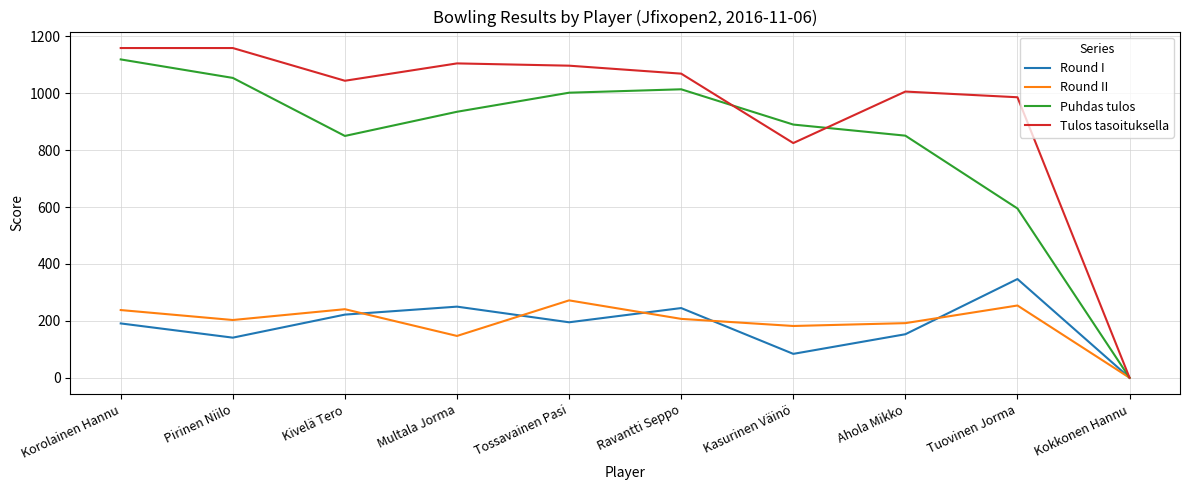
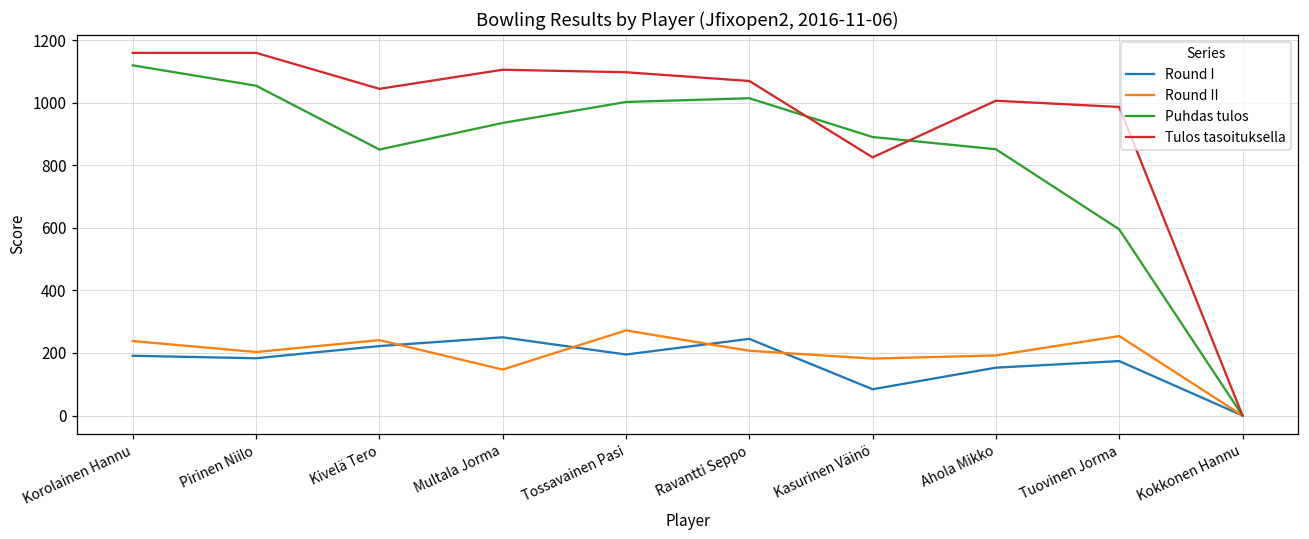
  {
    "Round I": {
      "Korolainen Hannu": 190,
-     "Pirinen Niilo": 140,
+     "Pirinen Niilo": 180,
      "Kivelä Tero": 220,
      "Multala Jorma": 250,
      "Tossavainen Pasi": 200,
      "Ravantti Seppo": 250,
      "Kasurinen Väinö": 80,
      "Ahola Mikko": 150,
-     "Tuovinen Jorma": 350
+     "Tuovinen Jorma": 170
    },
    "Round II": {
      "Korolainen Hannu": 240,
      "Pirinen Niilo": 200,
      "Kivelä Tero": 240,
      "Multala Jorma": 150,
      "Tossavainen Pasi": 270,
      "Ravantti Seppo": 210,
      "Kasurinen Väinö": 180,
      "Ahola Mikko": 190,
      "Tuovinen Jorma": 250
    },
    "Puhdas tulos": {
      "Korolainen Hannu": 1120,
      "Pirinen Niilo": 1050,
      "Kivelä Tero": 850,
      "Multala Jorma": 940,
      "Tossavainen Pasi": 1000,
      "Ravantti Seppo": 1010,
      "Kasurinen Väinö": 890,
      "Ahola Mikko": 850,
      "Tuovinen Jorma": 600
    },
    "Tulos tasoituksella": {
      "Korolainen Hannu": 1160,
      "Pirinen Niilo": 1160,
      "Kivelä Tero": 1040,
      "Multala Jorma": 1110,
      "Tossavainen Pasi": 1100,
      "Ravantti Seppo": 1070,
      "Kasurinen Väinö": 830,
      "Ahola Mikko": 1010,
      "Tuovinen Jorma": 990
    }
  }
